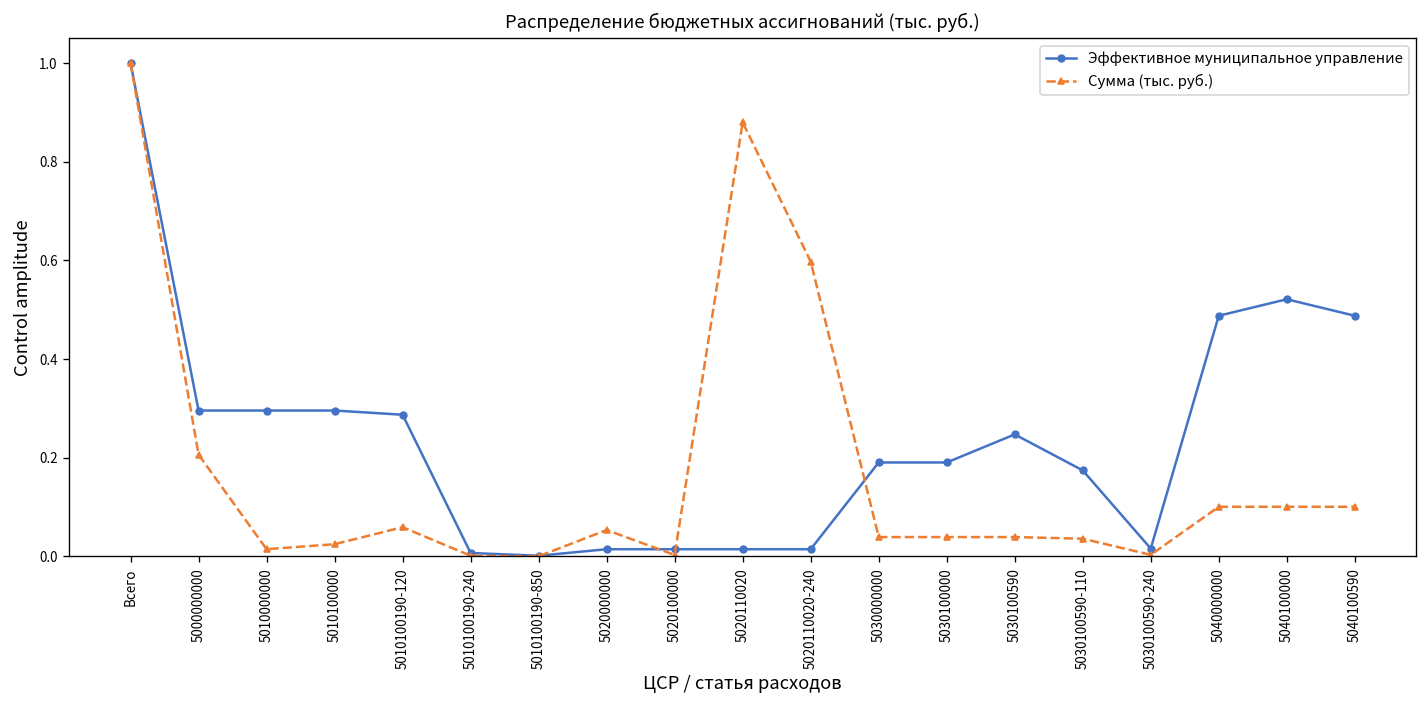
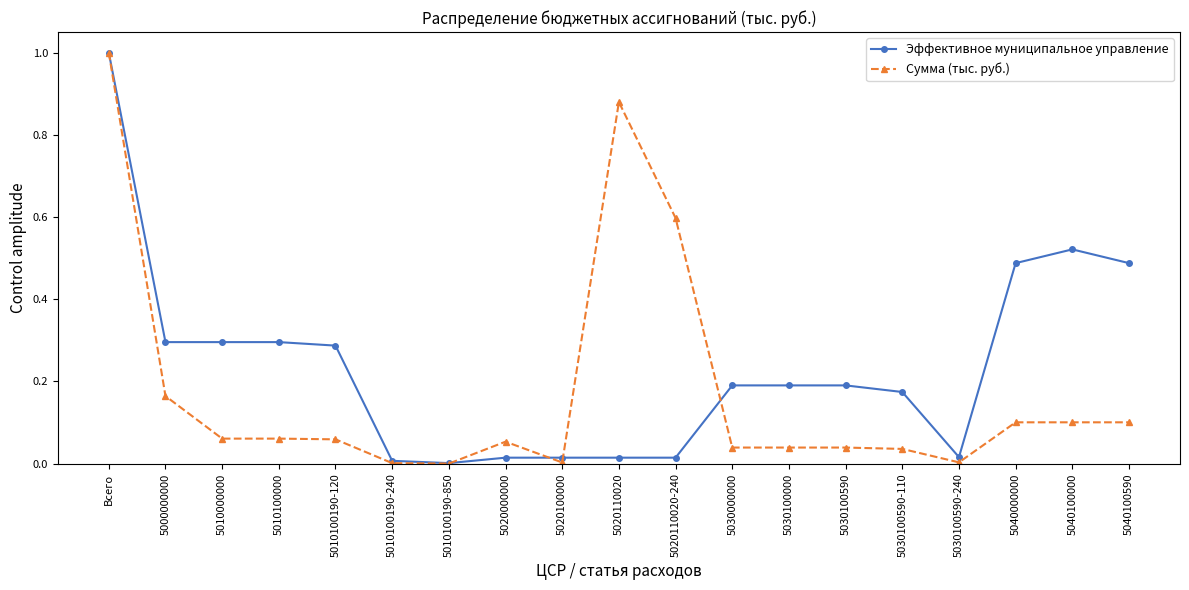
  {
    "Эффективное муниципальное управление": {
      "5000000000": 0.30,
      "5010000000": 0.30,
      "5010100000": 0.30,
      "5010100190-120": 0.29,
      "5020000000": 0.01,
      "5020100000": 0.01,
      "5020110020": 0.01,
      "5020110020-240": 0.01,
      "5030000000": 0.19,
      "5030100000": 0.19,
-     "5030100590": 0.25,
+     "5030100590": 0.19,
      "5030100590-110": 0.17,
      "5030100590-240": 0.02,
      "5040000000": 0.49,
      "5040100000": 0.52,
      "5040100590": 0.49
    },
    "Сумма (тыс. руб.)": {
-     "5000000000": 0.21,
-     "5010000000": 0.01,
-     "5010100000": 0.02,
+     "5000000000": 0.16,
+     "5010000000": 0.06,
+     "5010100000": 0.06,
      "5010100190-120": 0.06,
      "5020000000": 0.05,
      "5020100000": 0.00,
      "5020110020": 0.88,
      "5020110020-240": 0.60,
      "5030000000": 0.04,
      "5030100000": 0.04,
      "5030100590": 0.04,
      "5030100590-110": 0.04,
      "5030100590-240": 0.00,
      "5040000000": 0.10,
      "5040100000": 0.10,
      "5040100590": 0.10
    }
  }
